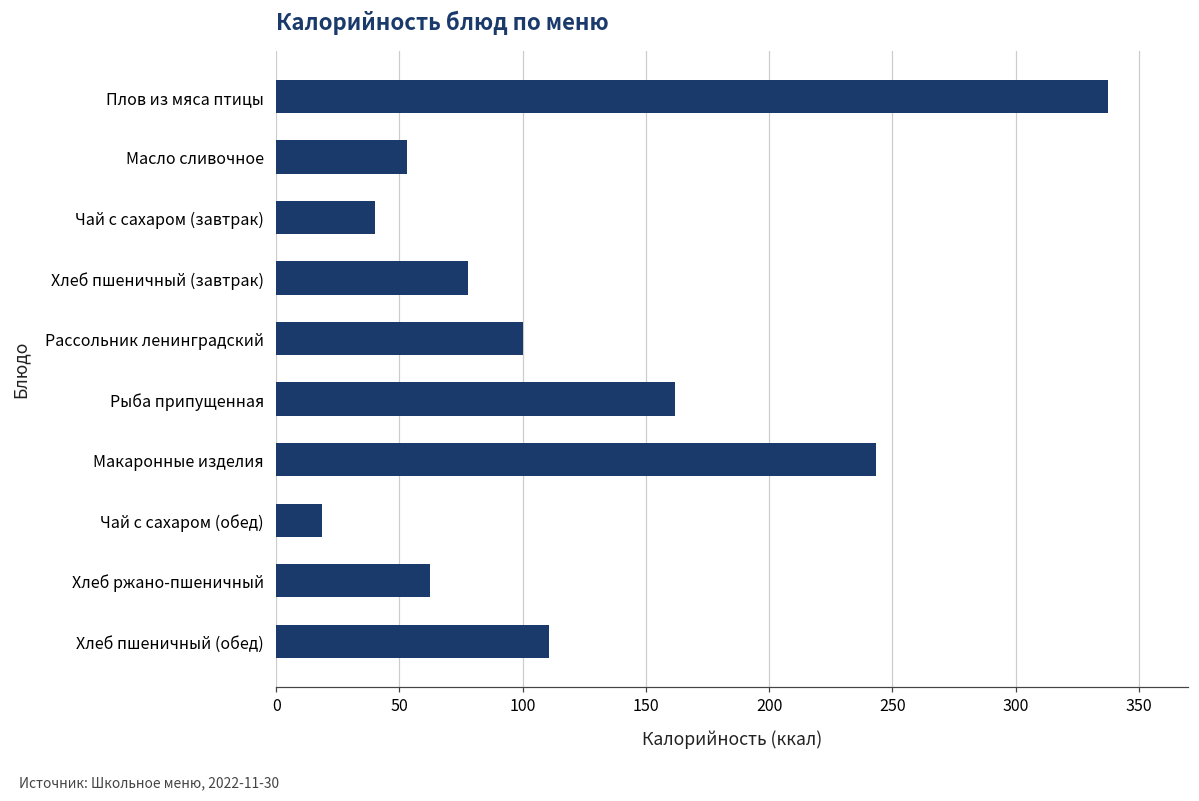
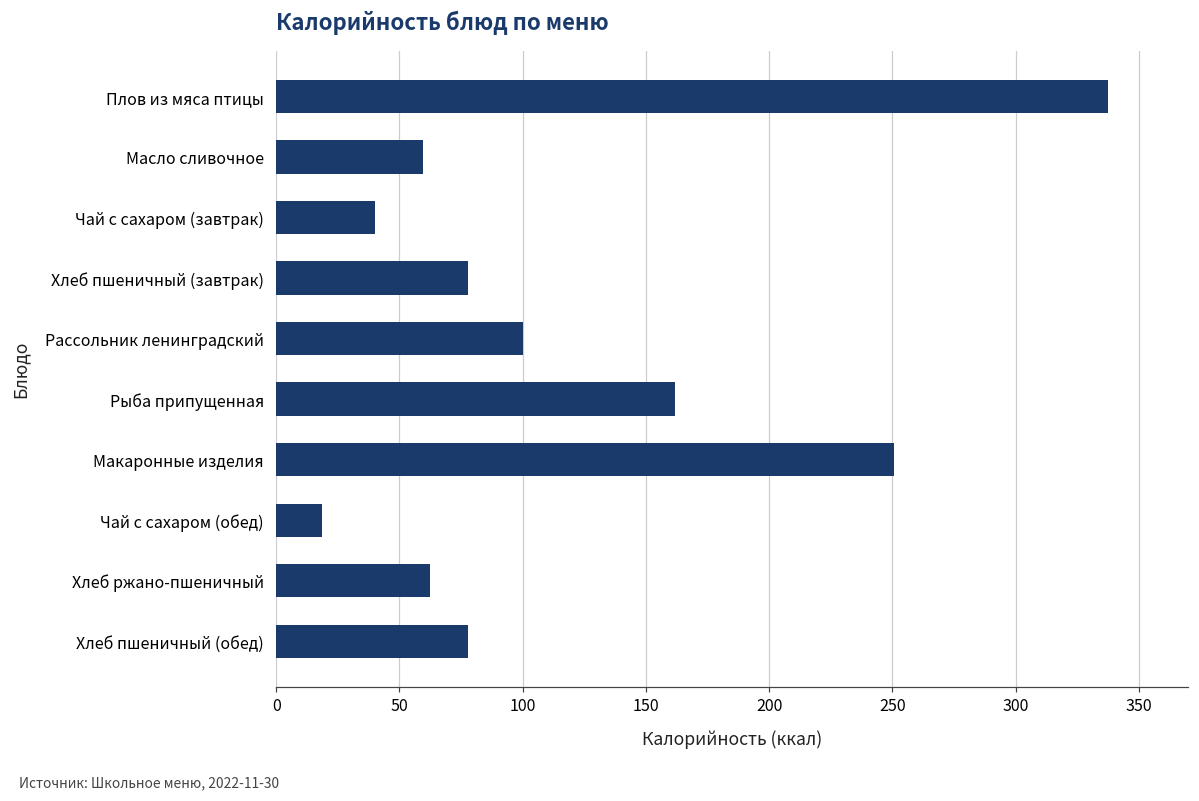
  {
    "Плов из мяса птицы": 338,
-   "Масло сливочное": 53,
+   "Масло сливочное": 60,
    "Чай с сахаром (завтрак)": 40,
    "Хлеб пшеничный (завтрак)": 78,
    "Рассольник ленинградский": 100,
    "Рыба припущенная": 162,
-   "Макаронные изделия": 244,
+   "Макаронные изделия": 251,
    "Чай с сахаром (обед)": 19,
    "Хлеб ржано-пшеничный": 62,
-   "Хлеб пшеничный (обед)": 111
+   "Хлеб пшеничный (обед)": 78
  }
